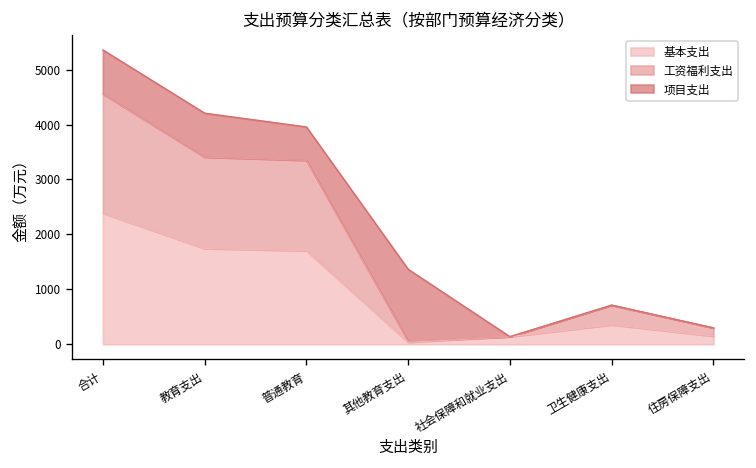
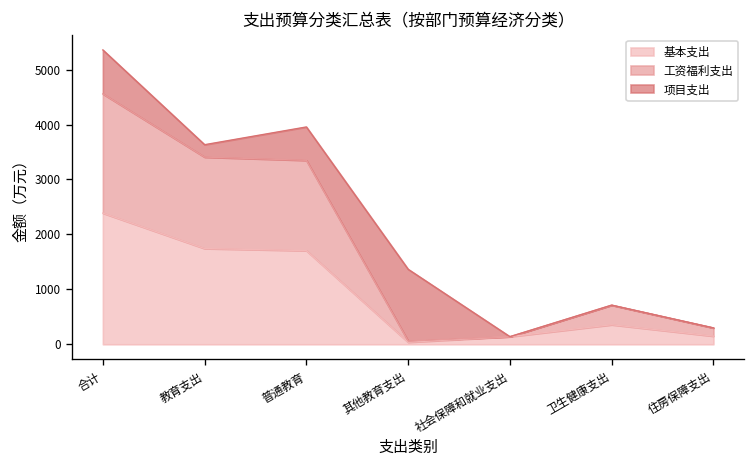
  {
    "项目支出": {
      "合计": 800,
-     "教育支出": 800,
+     "教育支出": 200,
      "普通教育": 600,
      "其他教育支出": 1300
    }
  }
